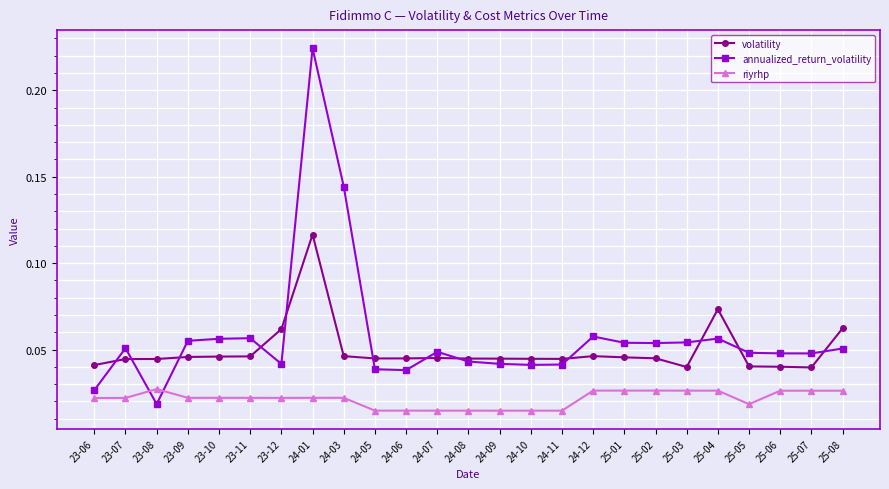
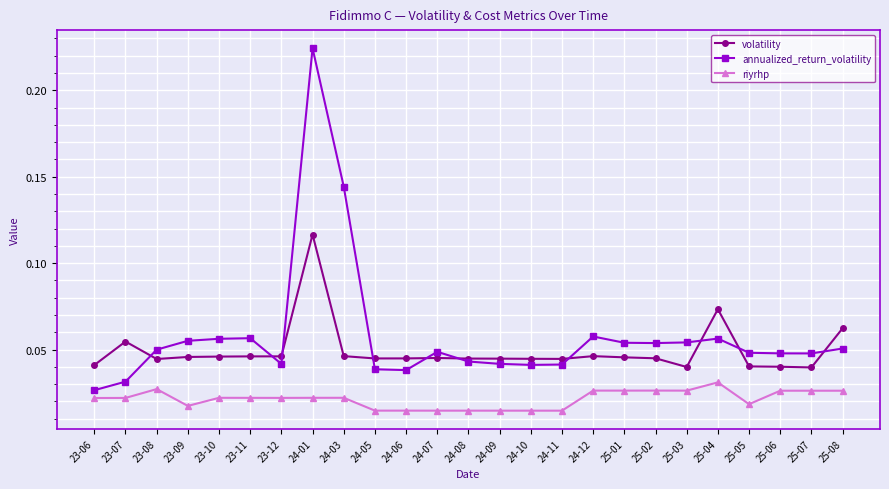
  {
    "volatility": {
      "23-06": 0.041,
-     "23-07": 0.045,
+     "23-07": 0.055,
      "23-08": 0.045,
      "23-09": 0.046,
      "23-10": 0.046,
      "23-11": 0.046,
-     "23-12": 0.062,
+     "23-12": 0.046,
      "24-01": 0.117,
      "24-03": 0.046,
      "24-05": 0.045,
      "24-06": 0.045,
      "24-07": 0.045,
      "24-08": 0.045,
      "24-09": 0.045,
      "24-10": 0.045,
      "24-11": 0.045,
      "24-12": 0.046,
      "25-01": 0.046,
      "25-02": 0.045,
      "25-03": 0.040,
      "25-04": 0.073,
      "25-05": 0.040,
      "25-06": 0.040,
      "25-07": 0.040,
      "25-08": 0.062
    },
    "annualized_return_volatility": {
      "23-06": 0.027,
-     "23-07": 0.051,
-     "23-08": 0.018,
+     "23-07": 0.031,
+     "23-08": 0.050,
      "23-09": 0.055,
      "23-10": 0.056,
      "23-11": 0.057,
      "23-12": 0.042,
      "24-01": 0.224,
      "24-03": 0.144,
      "24-05": 0.039,
      "24-06": 0.038,
      "24-07": 0.049,
      "24-08": 0.043,
      "24-09": 0.042,
      "24-10": 0.041,
      "24-11": 0.041,
      "24-12": 0.058,
      "25-01": 0.054,
      "25-02": 0.054,
      "25-03": 0.054,
      "25-04": 0.056,
      "25-05": 0.048,
      "25-06": 0.048,
      "25-07": 0.048,
      "25-08": 0.051
    },
    "riyrhp": {
      "23-06": 0.022,
      "23-07": 0.022,
      "23-08": 0.027,
-     "23-09": 0.022,
+     "23-09": 0.017,
      "23-10": 0.022,
      "23-11": 0.022,
      "23-12": 0.022,
      "24-01": 0.022,
      "24-03": 0.022,
      "24-05": 0.015,
      "24-06": 0.015,
      "24-07": 0.015,
      "24-08": 0.015,
      "24-09": 0.015,
      "24-10": 0.015,
      "24-11": 0.015,
      "24-12": 0.026,
      "25-01": 0.026,
      "25-02": 0.026,
      "25-03": 0.026,
-     "25-04": 0.026,
+     "25-04": 0.031,
      "25-05": 0.018,
      "25-06": 0.026,
      "25-07": 0.026,
      "25-08": 0.026
    }
  }
